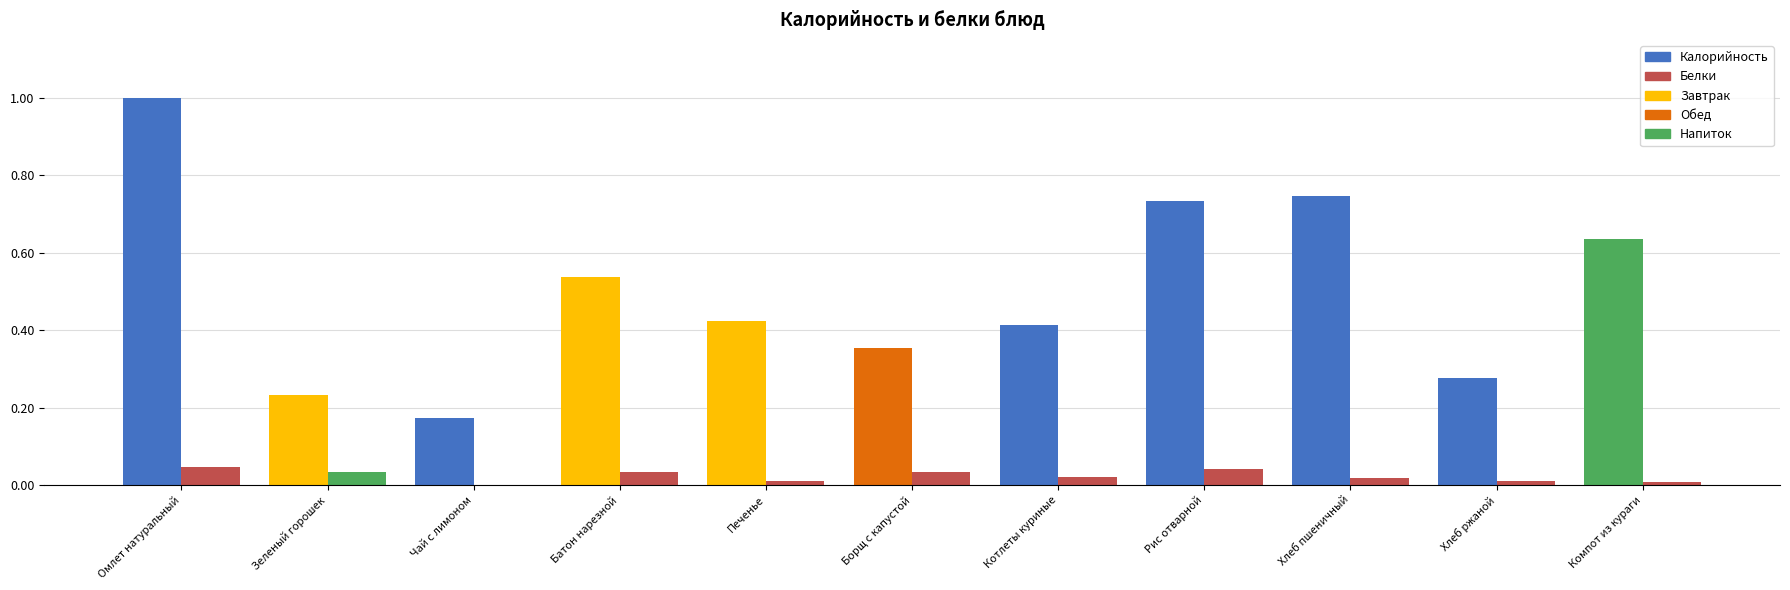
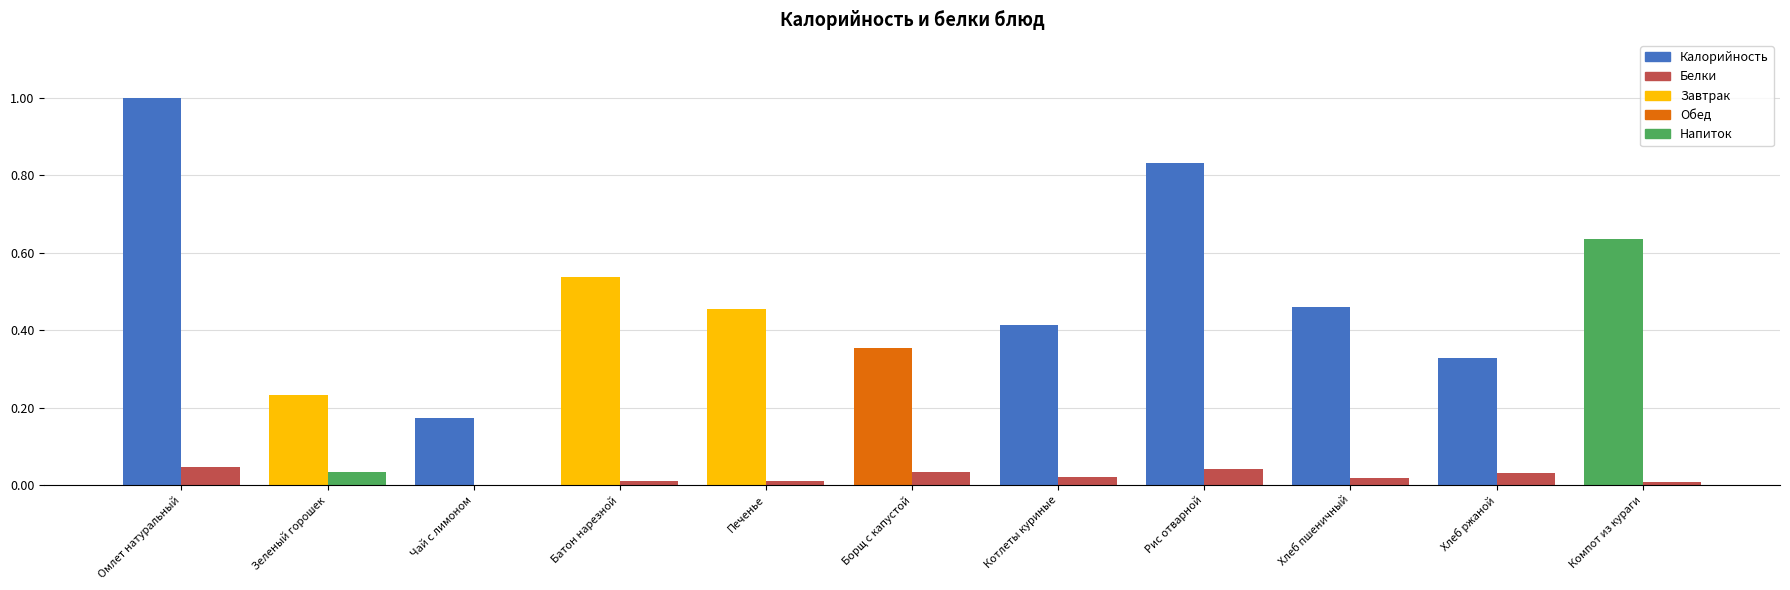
  {
    "Калорийность": {
      "Омлет натуральный": 1.00,
      "Зеленый горошек": 0.23,
      "Чай с лимоном": 0.17,
      "Батон нарезной": 0.54,
-     "Печенье": 0.42,
+     "Печенье": 0.45,
      "Борщ с капустой": 0.35,
      "Котлеты куриные": 0.41,
-     "Рис отварной": 0.73,
-     "Хлеб пшеничный": 0.75,
-     "Хлеб ржаной": 0.28,
+     "Рис отварной": 0.83,
+     "Хлеб пшеничный": 0.46,
+     "Хлеб ржаной": 0.33,
      "Компот из кураги": 0.63
    },
    "Белки": {
      "Омлет натуральный": 0.05,
      "Зеленый горошек": 0.03,
-     "Батон нарезной": 0.03,
+     "Батон нарезной": 0.01,
      "Печенье": 0.01,
      "Борщ с капустой": 0.03,
      "Котлеты куриные": 0.02,
      "Рис отварной": 0.04,
      "Хлеб пшеничный": 0.02,
-     "Хлеб ржаной": 0.01,
+     "Хлеб ржаной": 0.03,
      "Компот из кураги": 0.01
    }
  }
